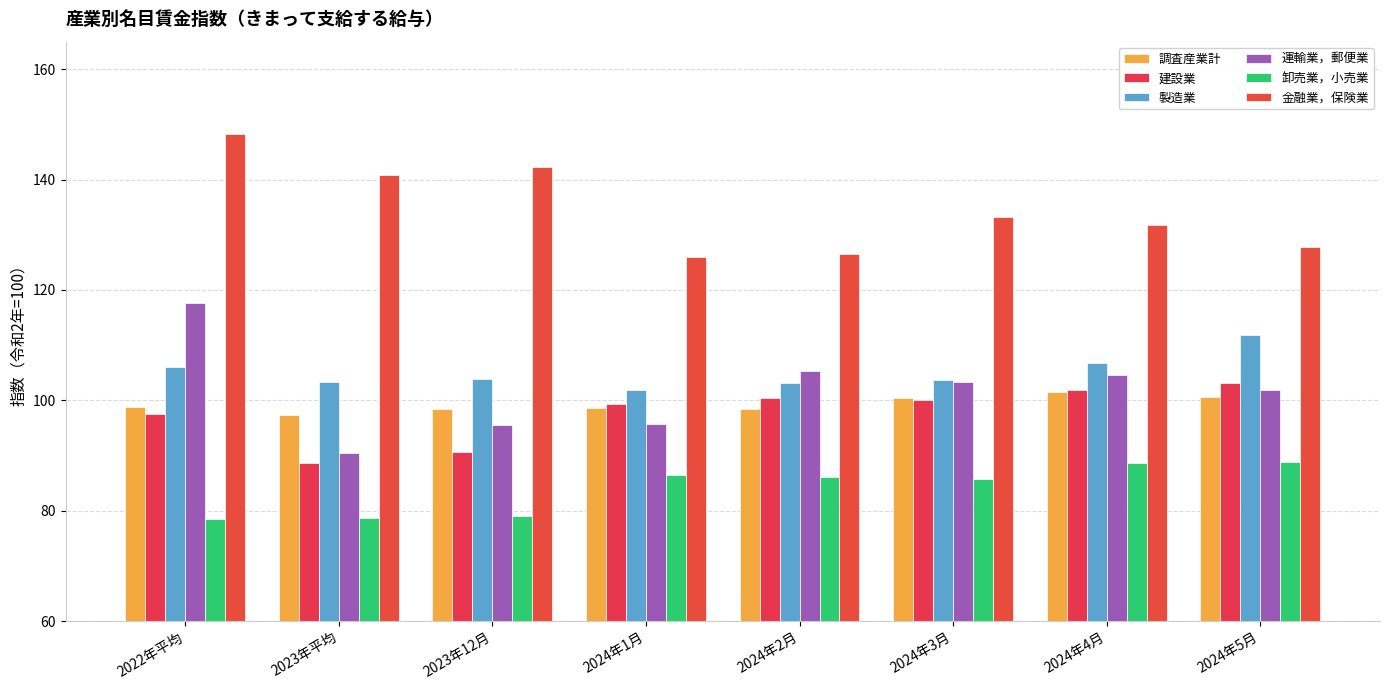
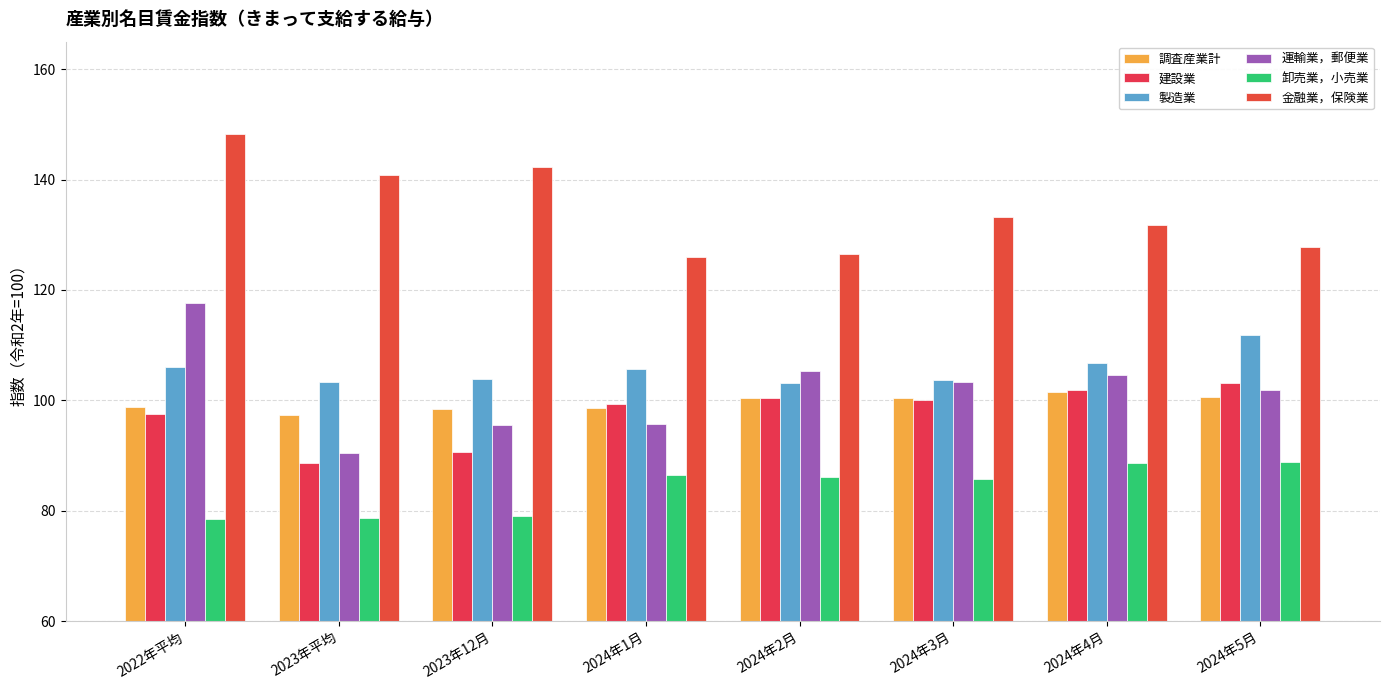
  {
    "調査産業計": {
      "2022年平均": 99,
      "2023年平均": 97,
      "2023年12月": 98,
      "2024年1月": 99,
-     "2024年2月": 98,
+     "2024年2月": 101,
      "2024年3月": 100,
      "2024年4月": 102,
      "2024年5月": 101
    },
    "製造業": {
      "2022年平均": 106,
      "2023年平均": 103,
      "2023年12月": 104,
-     "2024年1月": 102,
+     "2024年1月": 106,
      "2024年2月": 103,
      "2024年3月": 104,
      "2024年4月": 107,
      "2024年5月": 112
    },
    "運輸業，郵便業": {
      "2022年平均": 118,
      "2023年平均": 91,
      "2023年12月": 96,
      "2024年1月": 96,
      "2024年2月": 105,
      "2024年3月": 103,
      "2024年4月": 105,
      "2024年5月": 102
    },
    "卸売業，小売業": {
      "2022年平均": 79,
      "2023年平均": 79,
      "2023年12月": 79,
      "2024年1月": 87,
      "2024年2月": 86,
      "2024年3月": 86,
      "2024年4月": 89,
      "2024年5月": 89
    }
  }
